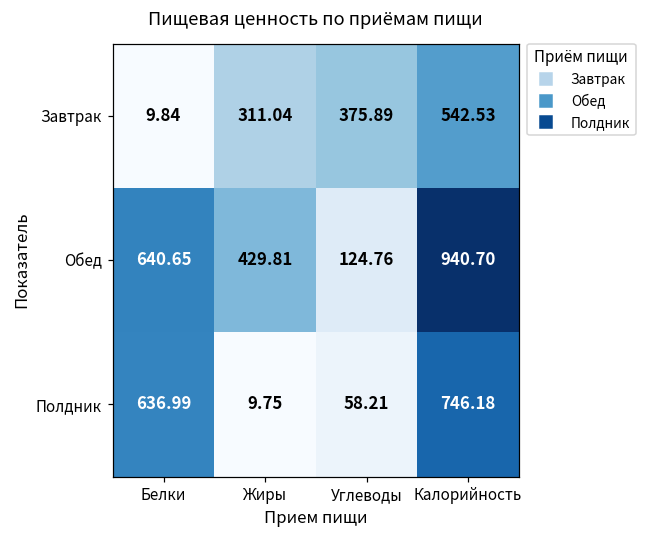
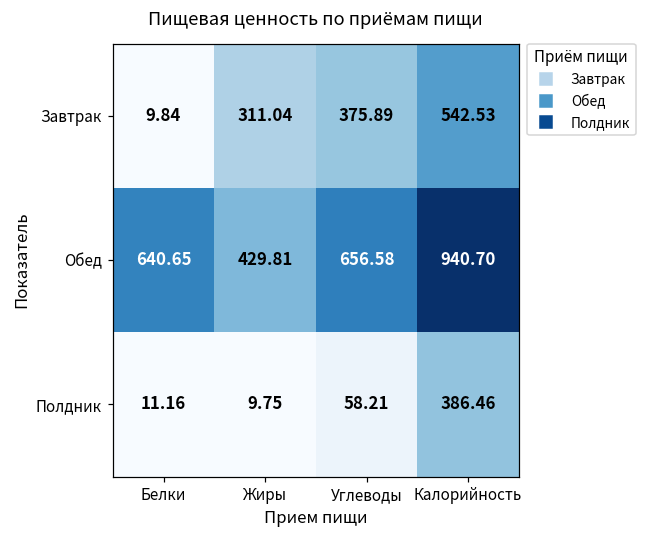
  {
    "Завтрак": {
      "Белки": 9.84,
      "Жиры": 311.04,
      "Углеводы": 375.89,
      "Калорийность": 542.53
    },
    "Обед": {
      "Белки": 640.65,
      "Жиры": 429.81,
-     "Углеводы": 124.76,
+     "Углеводы": 656.58,
      "Калорийность": 940.70
    },
    "Полдник": {
-     "Белки": 636.99,
+     "Белки": 11.16,
      "Жиры": 9.75,
      "Углеводы": 58.21,
-     "Калорийность": 746.18
+     "Калорийность": 386.46
    }
  }
